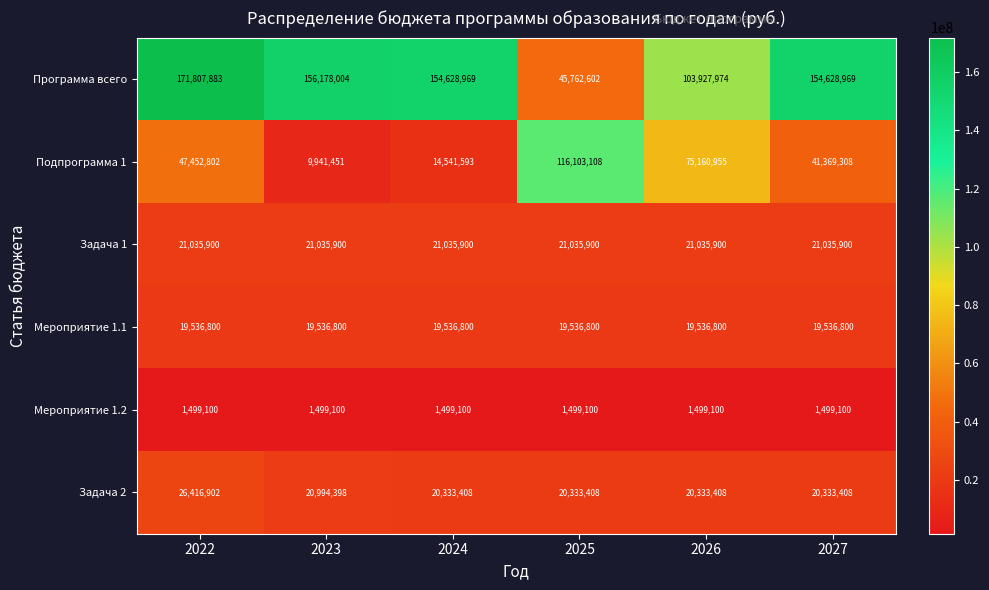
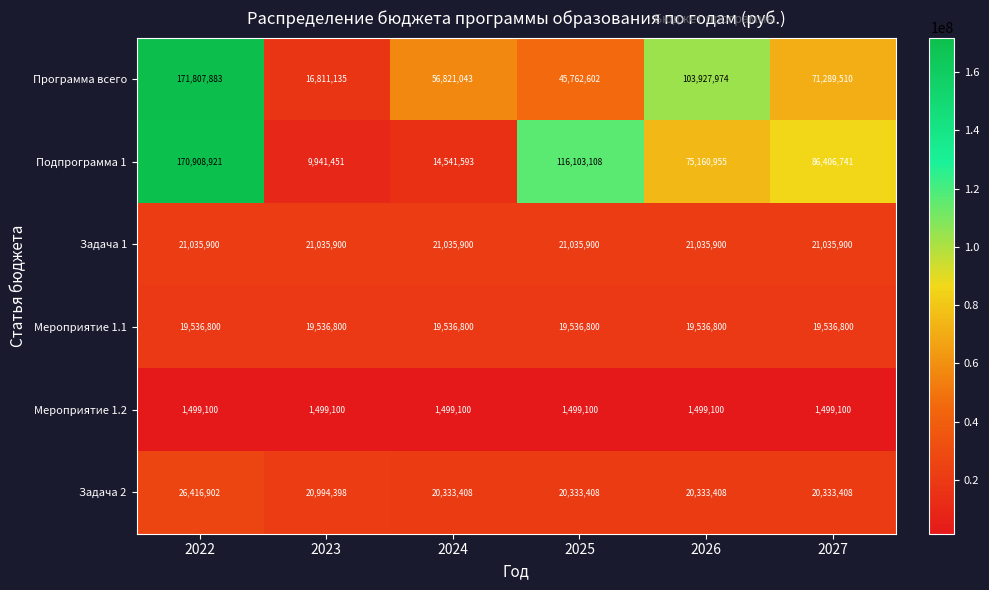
  {
    "Программа всего": {
      "2022": "171,807,883",
-     "2023": "156,178,004",
-     "2024": "154,628,969",
+     "2023": "16,811,135",
+     "2024": "56,821,043",
      "2025": "45,762,602",
      "2026": "103,927,974",
-     "2027": "154,628,969"
+     "2027": "71,289,510"
    },
    "Подпрограмма 1": {
-     "2022": "47,452,802",
+     "2022": "170,908,921",
      "2023": "9,941,451",
      "2024": "14,541,593",
      "2025": "116,103,108",
      "2026": "75,160,955",
-     "2027": "41,369,308"
+     "2027": "86,406,741"
    },
    "Задача 1": {
      "2022": "21,035,900",
      "2023": "21,035,900",
      "2024": "21,035,900",
      "2025": "21,035,900",
      "2026": "21,035,900",
      "2027": "21,035,900"
    },
    "Мероприятие 1.1": {
      "2022": "19,536,800",
      "2023": "19,536,800",
      "2024": "19,536,800",
      "2025": "19,536,800",
      "2026": "19,536,800",
      "2027": "19,536,800"
    },
    "Мероприятие 1.2": {
      "2022": "1,499,100",
      "2023": "1,499,100",
      "2024": "1,499,100",
      "2025": "1,499,100",
      "2026": "1,499,100",
      "2027": "1,499,100"
    },
    "Задача 2": {
      "2022": "26,416,902",
      "2023": "20,994,398",
      "2024": "20,333,408",
      "2025": "20,333,408",
      "2026": "20,333,408",
      "2027": "20,333,408"
    }
  }
